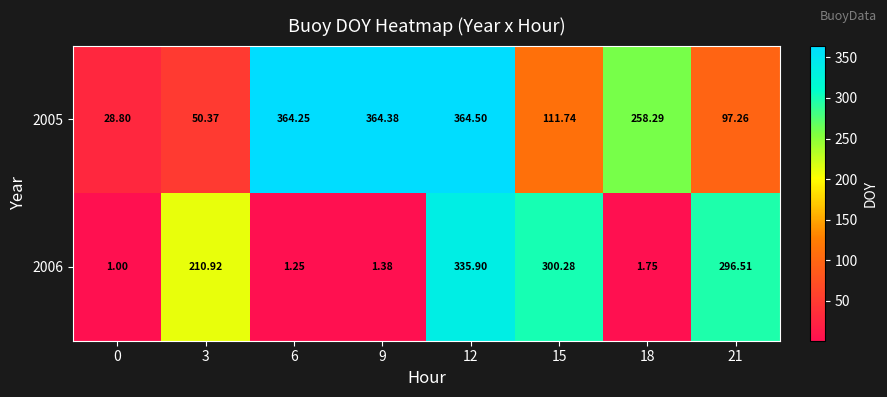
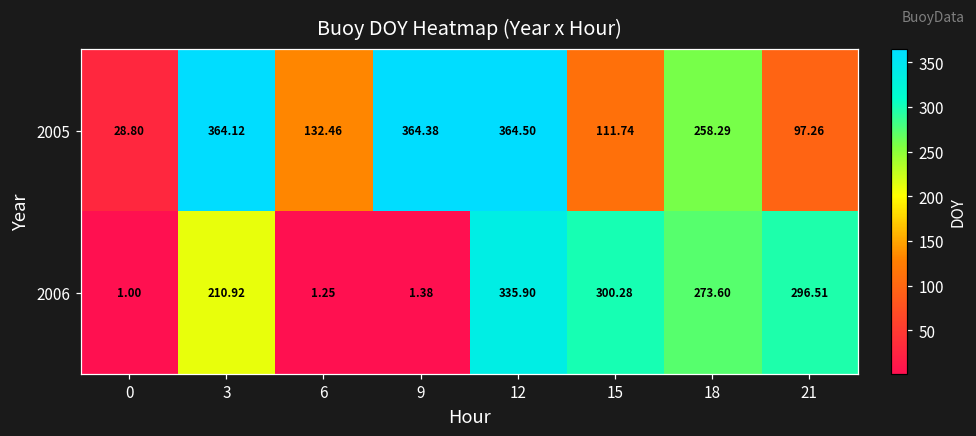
  {
    "2005": {
      "0": 28.80,
-     "3": 50.37,
-     "6": 364.25,
+     "3": 364.12,
+     "6": 132.46,
      "9": 364.38,
      "12": 364.50,
      "15": 111.74,
      "18": 258.29,
      "21": 97.26
    },
    "2006": {
      "0": 1.00,
      "3": 210.92,
      "6": 1.25,
      "9": 1.38,
      "12": 335.90,
      "15": 300.28,
-     "18": 1.75,
+     "18": 273.60,
      "21": 296.51
    }
  }
